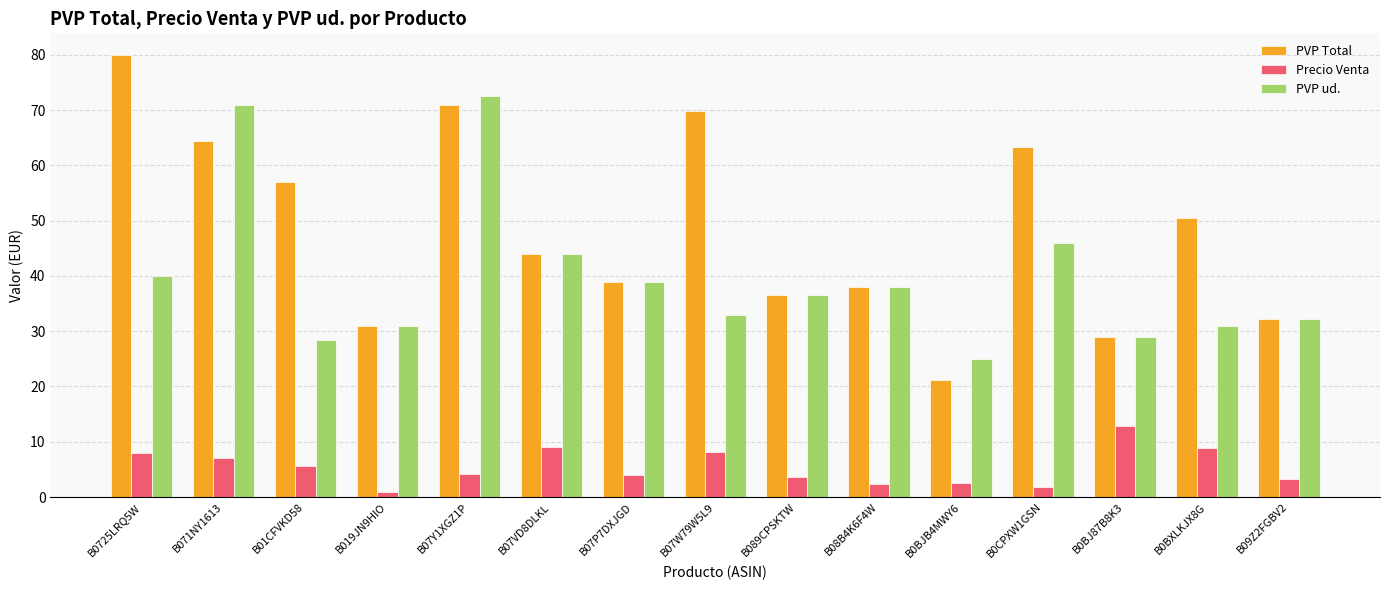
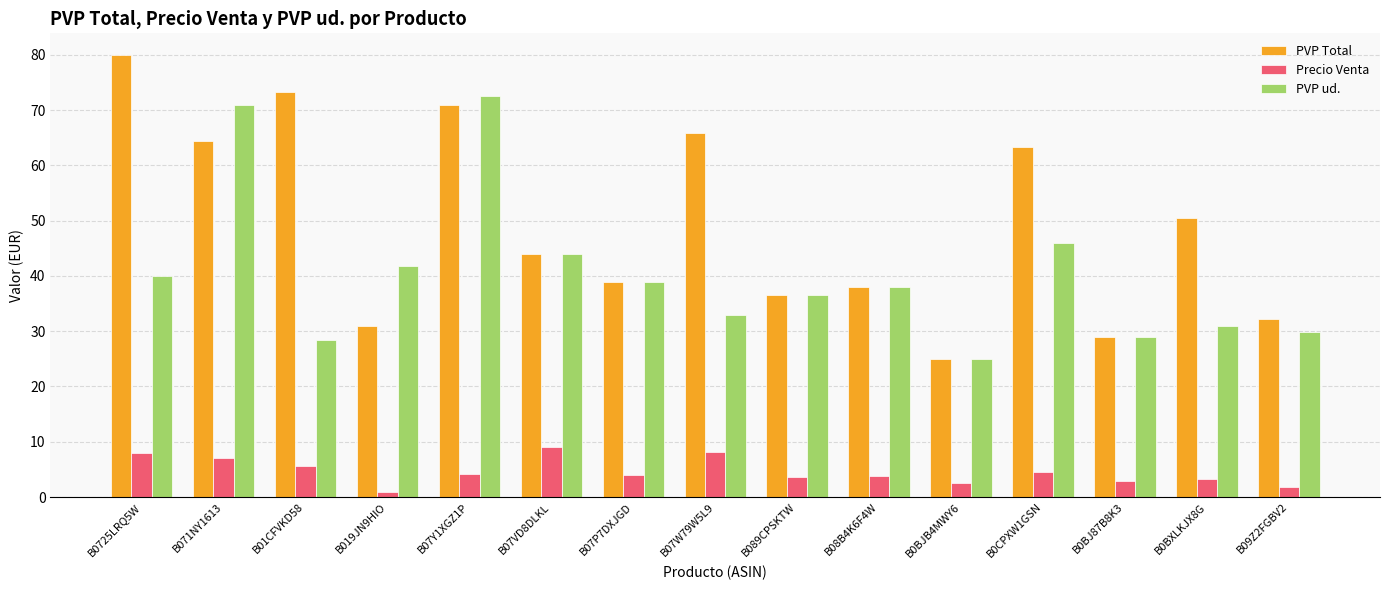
  {
    "PVP Total": {
      "B0725LRQ5W": 80,
      "B071NY1613": 64,
-     "B01CFVKD58": 57,
+     "B01CFVKD58": 73,
      "B019JN9HIO": 31,
      "B07Y1XGZ1P": 71,
      "B07VD8DLKL": 44,
      "B07P7DXJGD": 39,
-     "B07W79W5L9": 70,
+     "B07W79W5L9": 66,
      "B089CPSKTW": 36,
      "B08B4K6F4W": 38,
-     "B0BJB4MWY6": 21,
+     "B0BJB4MWY6": 25,
      "B0CPXW1GSN": 63,
      "B0BJ87B8K3": 29,
      "B0BXLKJX8G": 50,
      "B09Z2FGBV2": 32
    },
    "Precio Venta": {
      "B0725LRQ5W": 8,
      "B071NY1613": 7,
      "B01CFVKD58": 6,
      "B019JN9HIO": 1,
      "B07Y1XGZ1P": 4,
      "B07VD8DLKL": 9,
      "B07P7DXJGD": 4,
      "B07W79W5L9": 8,
      "B089CPSKTW": 4,
-     "B08B4K6F4W": 2,
+     "B08B4K6F4W": 4,
      "B0BJB4MWY6": 3,
-     "B0CPXW1GSN": 2,
-     "B0BJ87B8K3": 13,
-     "B0BXLKJX8G": 9,
-     "B09Z2FGBV2": 3
+     "B0CPXW1GSN": 5,
+     "B0BJ87B8K3": 3,
+     "B0BXLKJX8G": 3,
+     "B09Z2FGBV2": 2
    },
    "PVP ud.": {
      "B0725LRQ5W": 40,
      "B071NY1613": 71,
      "B01CFVKD58": 29,
-     "B019JN9HIO": 31,
+     "B019JN9HIO": 42,
      "B07Y1XGZ1P": 73,
      "B07VD8DLKL": 44,
      "B07P7DXJGD": 39,
      "B07W79W5L9": 33,
      "B089CPSKTW": 36,
      "B08B4K6F4W": 38,
      "B0BJB4MWY6": 25,
      "B0CPXW1GSN": 46,
      "B0BJ87B8K3": 29,
      "B0BXLKJX8G": 31,
-     "B09Z2FGBV2": 32
+     "B09Z2FGBV2": 30
    }
  }
